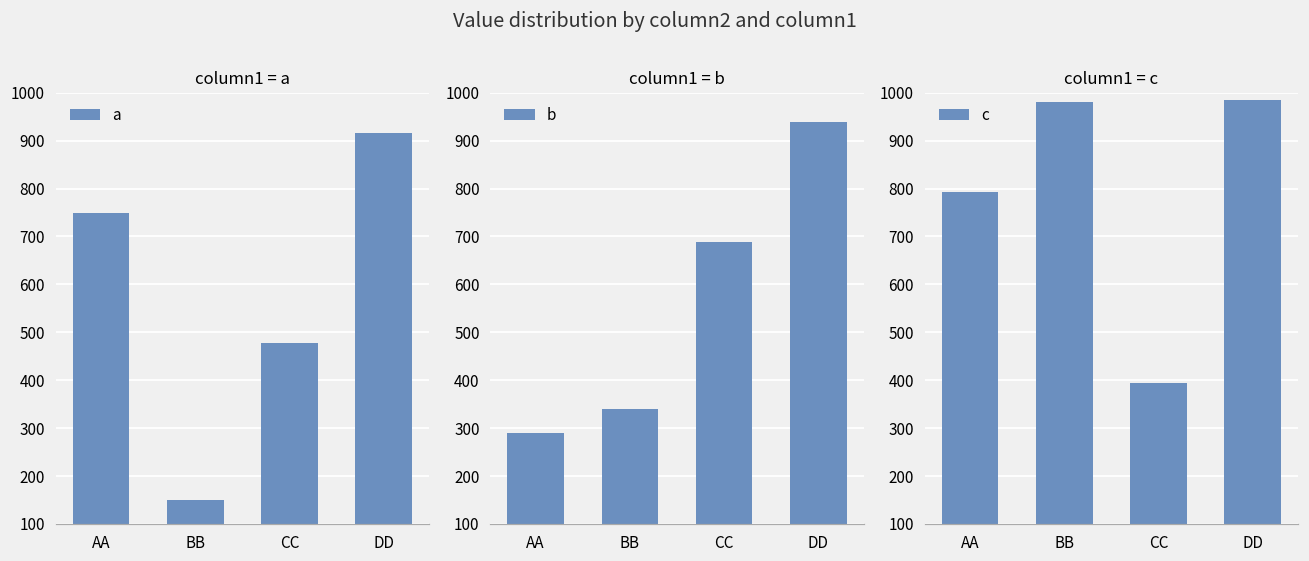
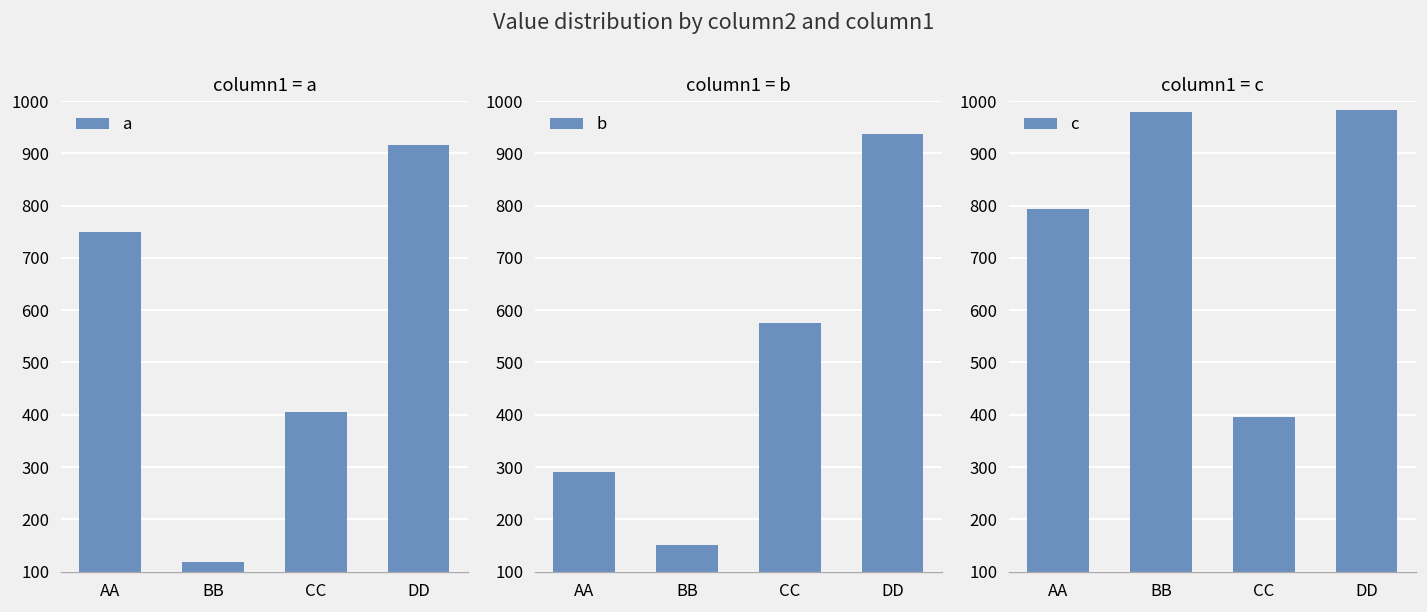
  {
    "column1 = a": {
      "AA": 750,
-     "BB": 150,
-     "CC": 480,
+     "BB": 120,
+     "CC": 410,
      "DD": 920
    },
    "column1 = b": {
      "AA": 290,
-     "BB": 340,
-     "CC": 690,
+     "BB": 150,
+     "CC": 580,
      "DD": 940
    },
    "column1 = c": {
      "AA": 790,
      "BB": 980,
      "CC": 400,
      "DD": 980
    }
  }
